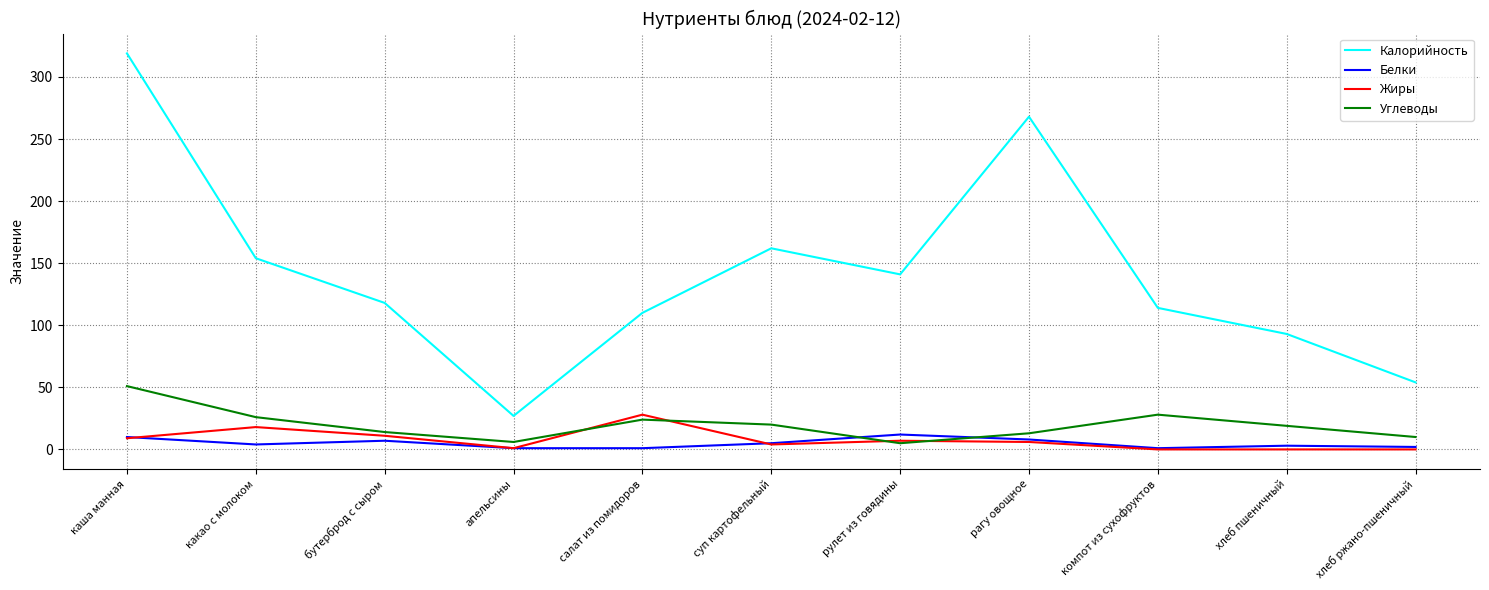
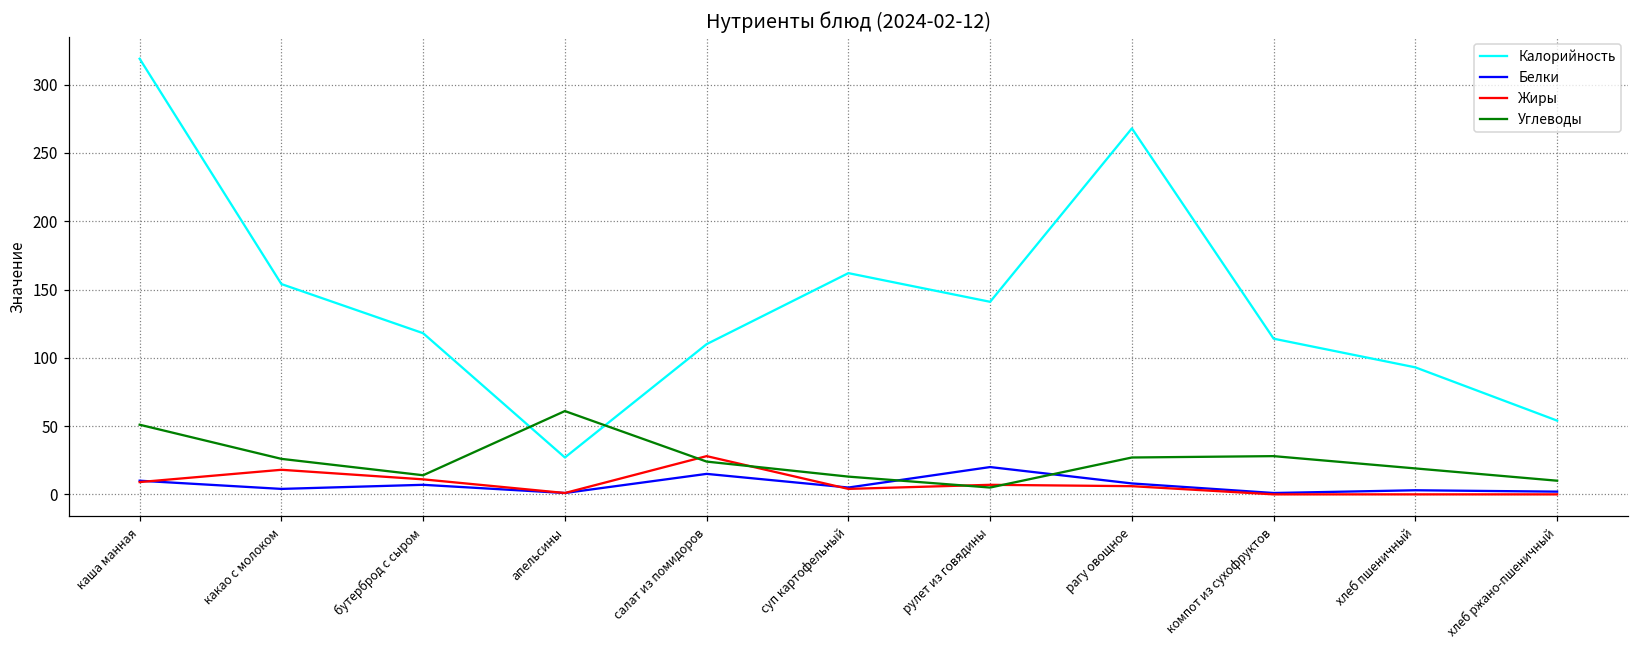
  {
    "Калорийность": {
      "каша манная": 319,
      "какао с молоком": 154,
      "бутерброд с сыром": 118,
      "апельсины": 27,
      "салат из помидоров": 110,
      "суп картофельный": 162,
      "рулет из говядины": 141,
      "рагу овощное": 268,
      "компот из сухофруктов": 114,
      "хлеб пшеничный": 93,
      "хлеб ржано-пшеничный": 54
    },
    "Белки": {
      "какао с молоком": 4,
      "бутерброд с сыром": 7,
-     "салат из помидоров": 1,
-     "рулет из говядины": 12,
+     "салат из помидоров": 15,
+     "рулет из говядины": 20,
      "хлеб пшеничный": 3
    },
    "Жиры": {
      "какао с молоком": 18,
      "бутерброд с сыром": 11,
      "салат из помидоров": 28,
      "хлеб пшеничный": 0
    },
    "Углеводы": {
      "каша манная": 51,
      "какао с молоком": 26,
      "бутерброд с сыром": 14,
-     "апельсины": 6,
+     "апельсины": 61,
      "салат из помидоров": 24,
-     "суп картофельный": 20,
-     "рагу овощное": 13,
+     "суп картофельный": 13,
+     "рагу овощное": 27,
      "компот из сухофруктов": 28,
      "хлеб пшеничный": 19,
      "хлеб ржано-пшеничный": 10
    }
  }
